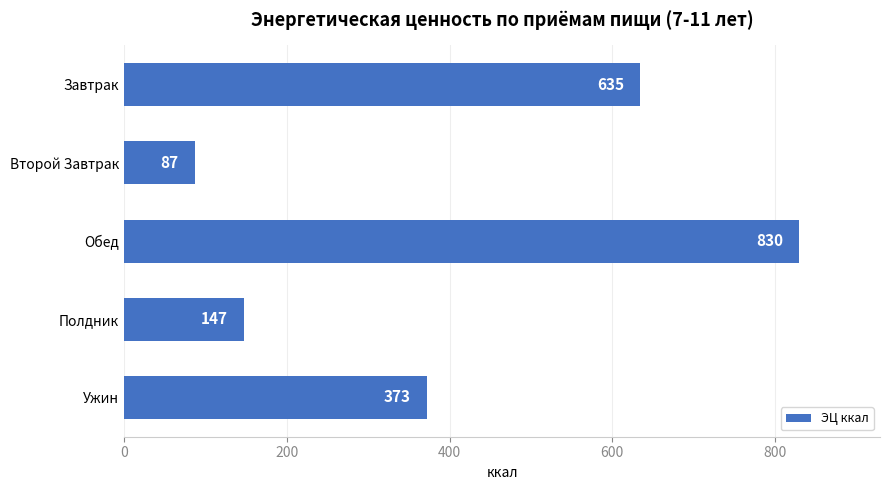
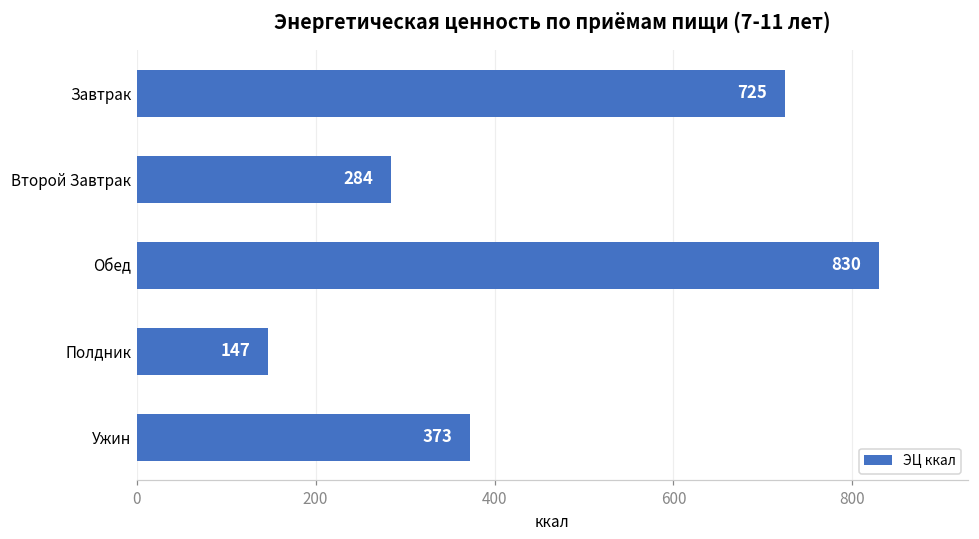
  {
-   "Завтрак": 635,
-   "Второй Завтрак": 87,
+   "Завтрак": 725,
+   "Второй Завтрак": 284,
    "Обед": 830,
    "Полдник": 147,
    "Ужин": 373
  }
